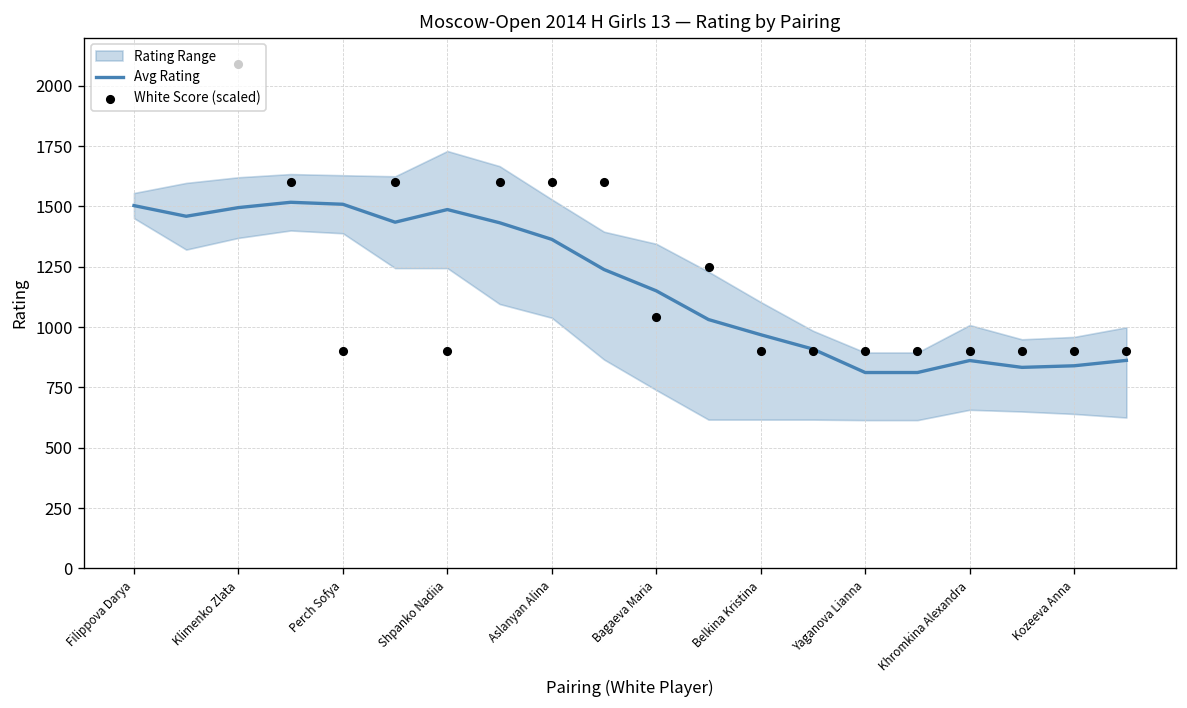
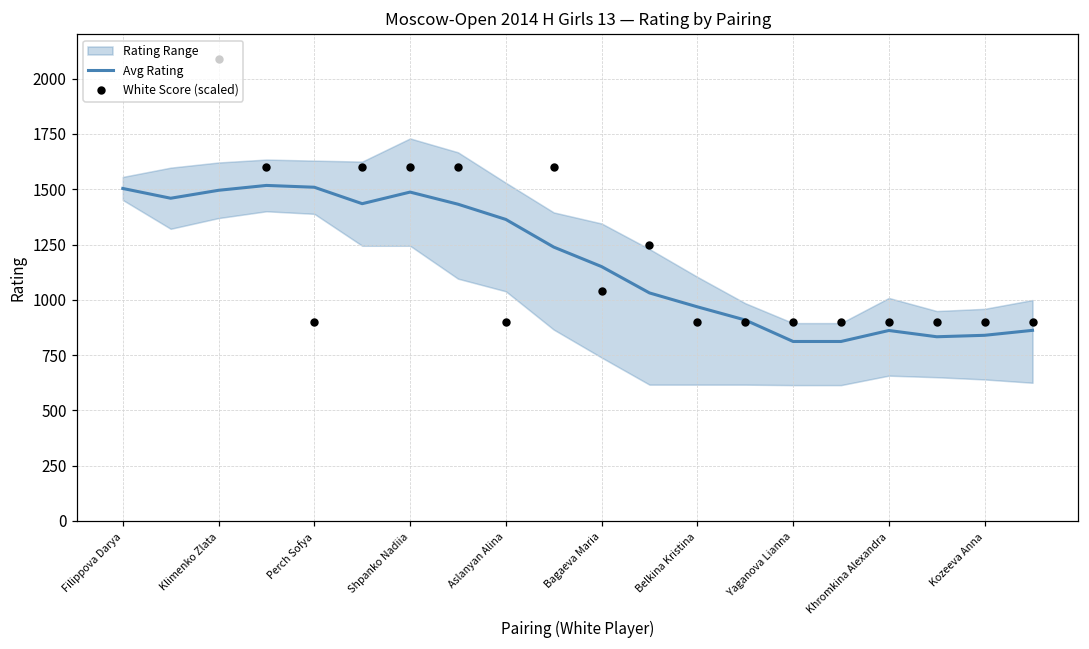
  {
    "White Score (scaled)": {
-     "Shpanko Nadiia": 900,
-     "Aslanyan Alina": 1600
+     "Shpanko Nadiia": 1600,
+     "Aslanyan Alina": 900
    }
  }
